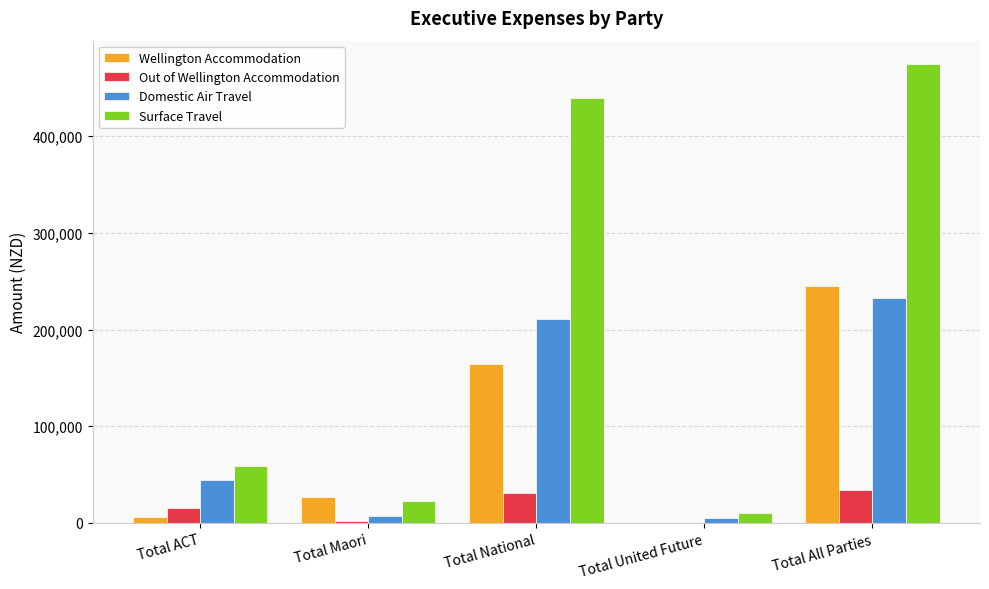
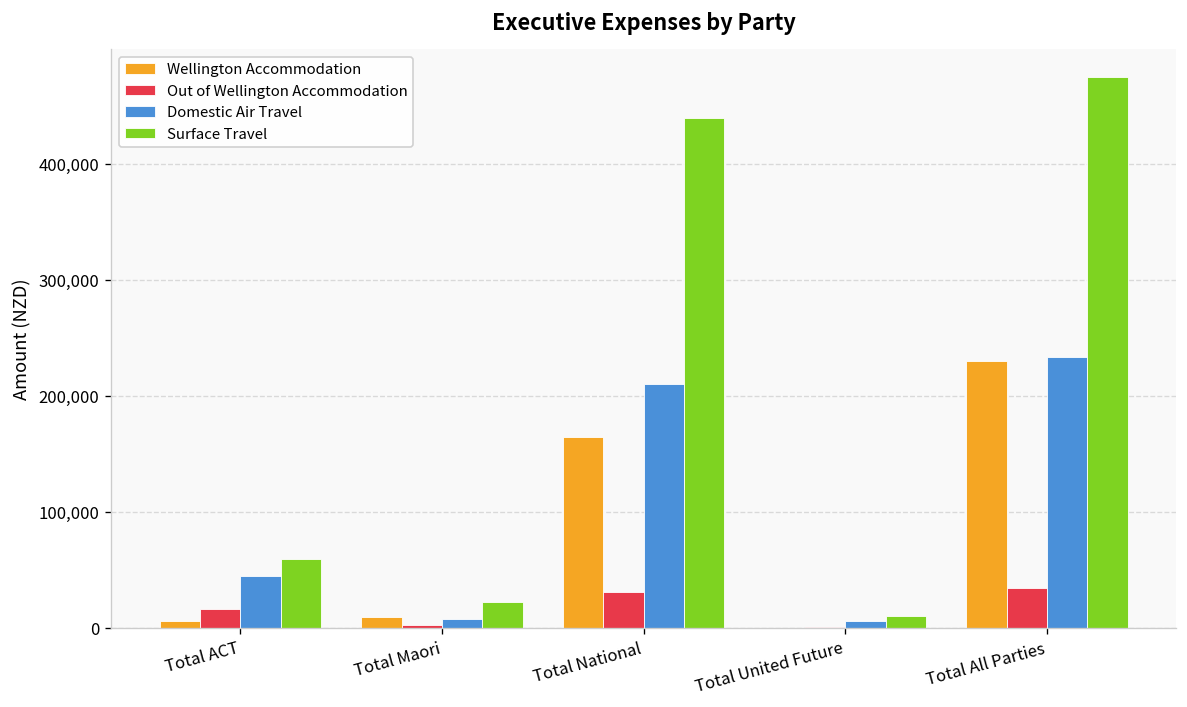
  {
    "Wellington Accommodation": {
      "Total ACT": "10,000",
-     "Total Maori": "30,000",
+     "Total Maori": "10,000",
      "Total National": "160,000",
      "Total United Future": "0",
-     "Total All Parties": "240,000"
+     "Total All Parties": "230,000"
    },
    "Out of Wellington Accommodation": {
      "Total ACT": "20,000",
      "Total National": "30,000",
      "Total All Parties": "30,000"
    },
    "Domestic Air Travel": {
      "Total ACT": "40,000",
      "Total Maori": "10,000",
      "Total National": "210,000",
      "Total United Future": "10,000",
      "Total All Parties": "230,000"
    },
    "Surface Travel": {
      "Total ACT": "60,000",
      "Total Maori": "20,000",
      "Total National": "440,000",
      "Total United Future": "10,000",
      "Total All Parties": "480,000"
    }
  }
